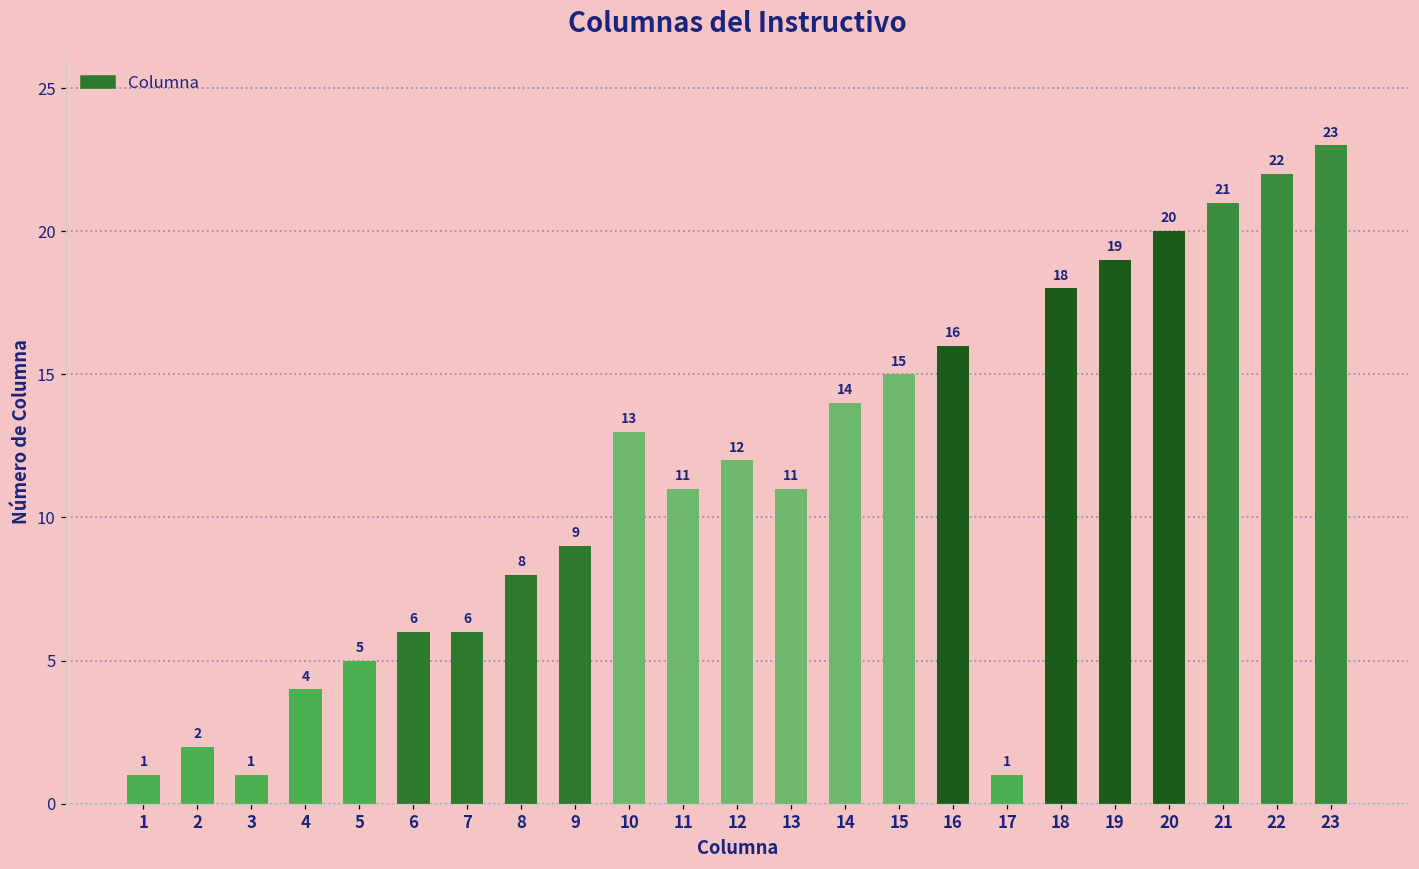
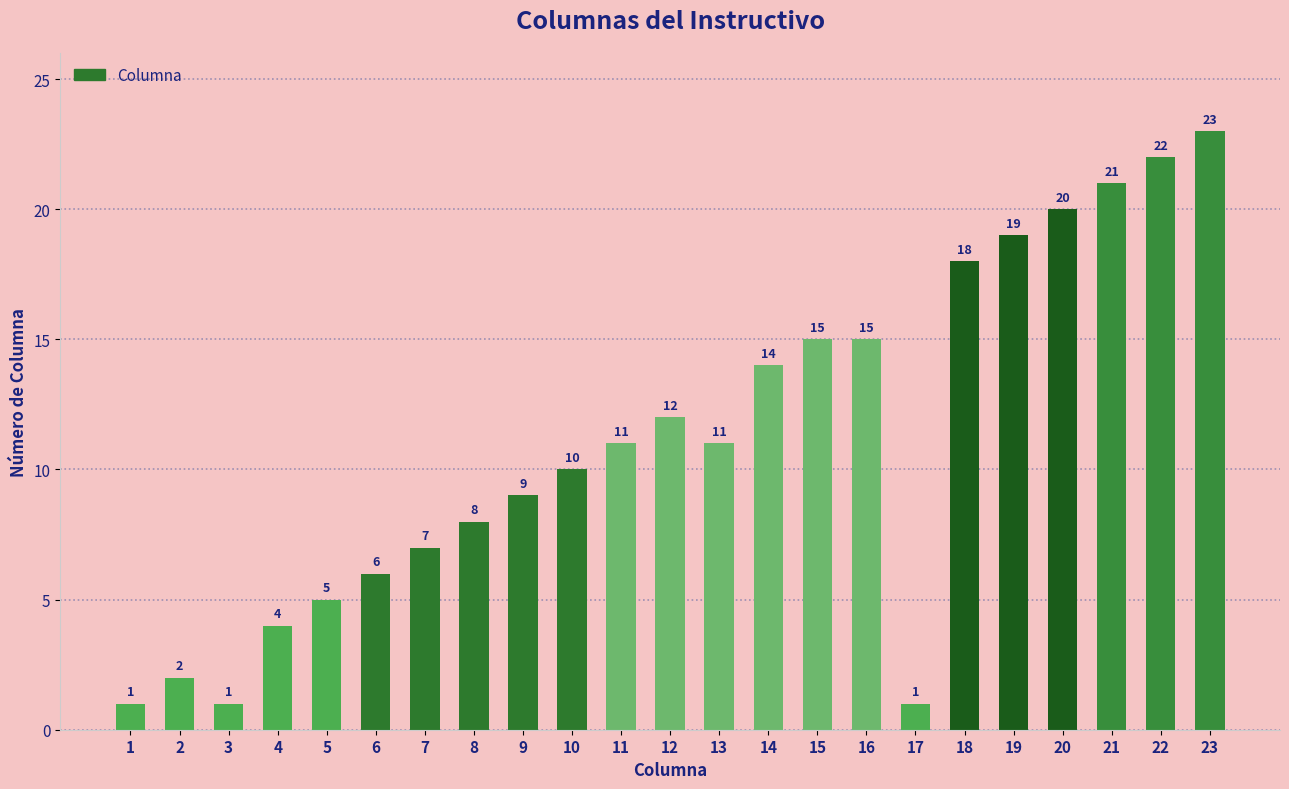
  {
    "1": 1,
    "2": 2,
    "3": 1,
    "4": 4,
    "5": 5,
    "6": 6,
-   "7": 6,
+   "7": 7,
    "8": 8,
    "9": 9,
-   "10": 13,
+   "10": 10,
    "11": 11,
    "12": 12,
    "13": 11,
    "14": 14,
    "15": 15,
-   "16": 16,
+   "16": 15,
    "17": 1,
    "18": 18,
    "19": 19,
    "20": 20,
    "21": 21,
    "22": 22,
    "23": 23
  }
